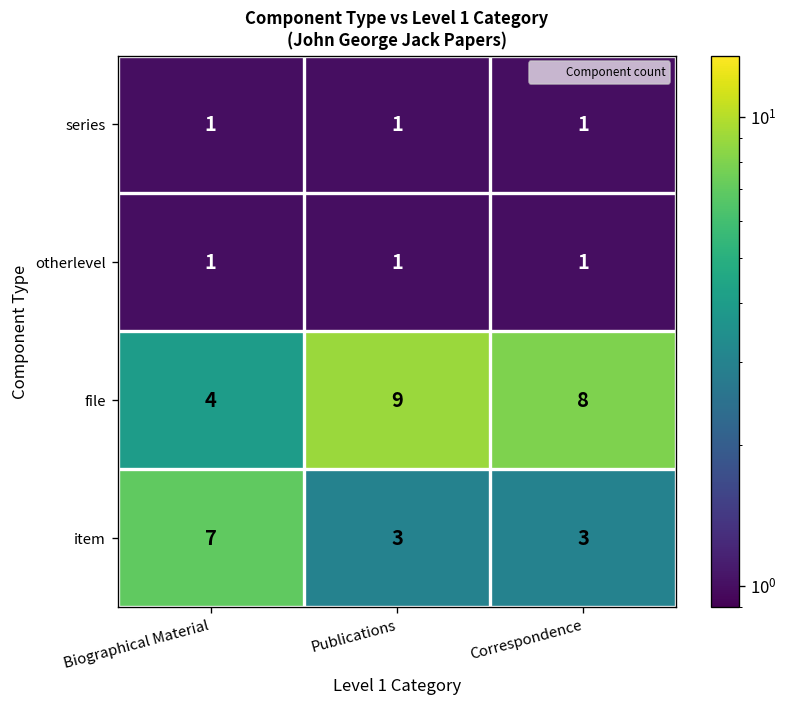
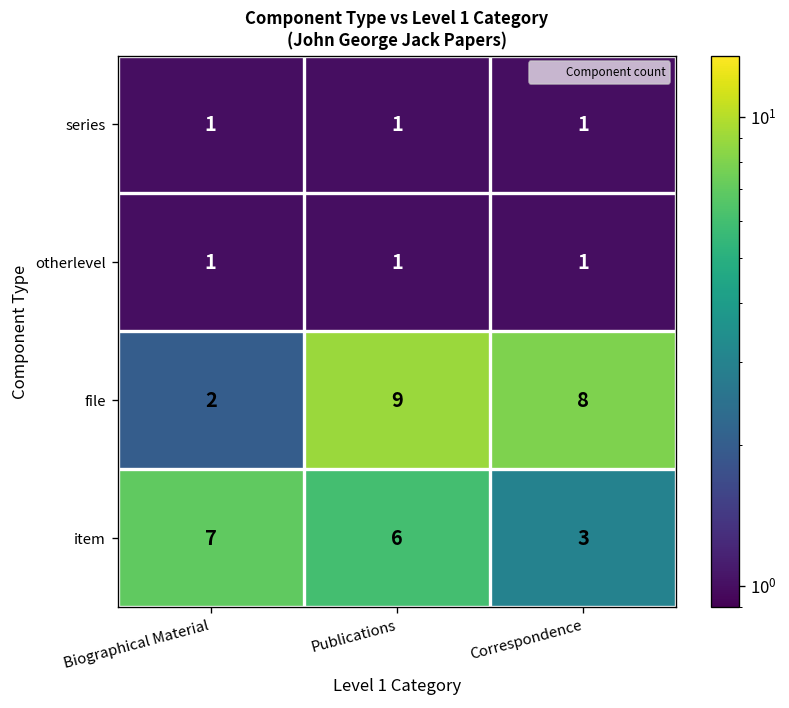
  {
    "series": {
      "Biographical Material": 1,
      "Publications": 1,
      "Correspondence": 1
    },
    "otherlevel": {
      "Biographical Material": 1,
      "Publications": 1,
      "Correspondence": 1
    },
    "file": {
-     "Biographical Material": 4,
+     "Biographical Material": 2,
      "Publications": 9,
      "Correspondence": 8
    },
    "item": {
      "Biographical Material": 7,
-     "Publications": 3,
+     "Publications": 6,
      "Correspondence": 3
    }
  }
